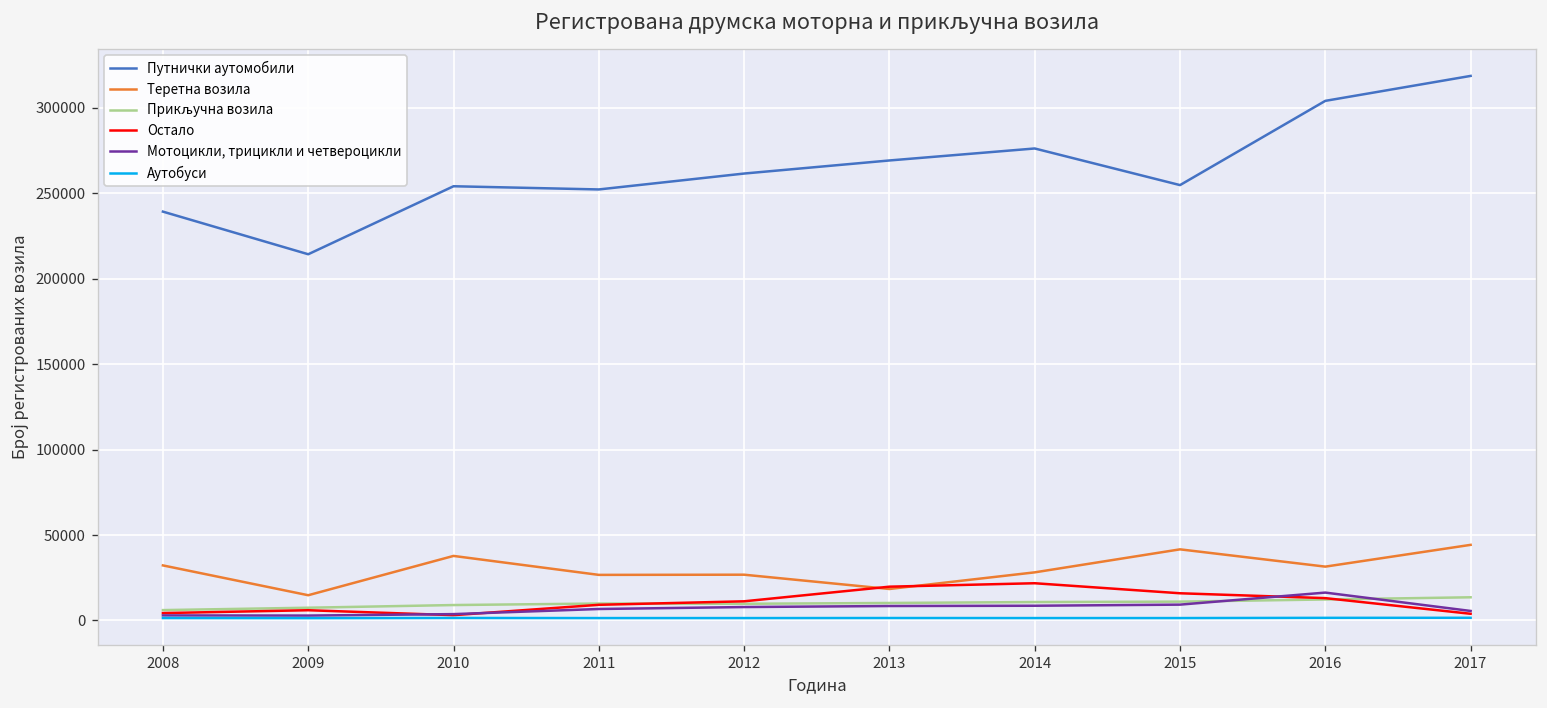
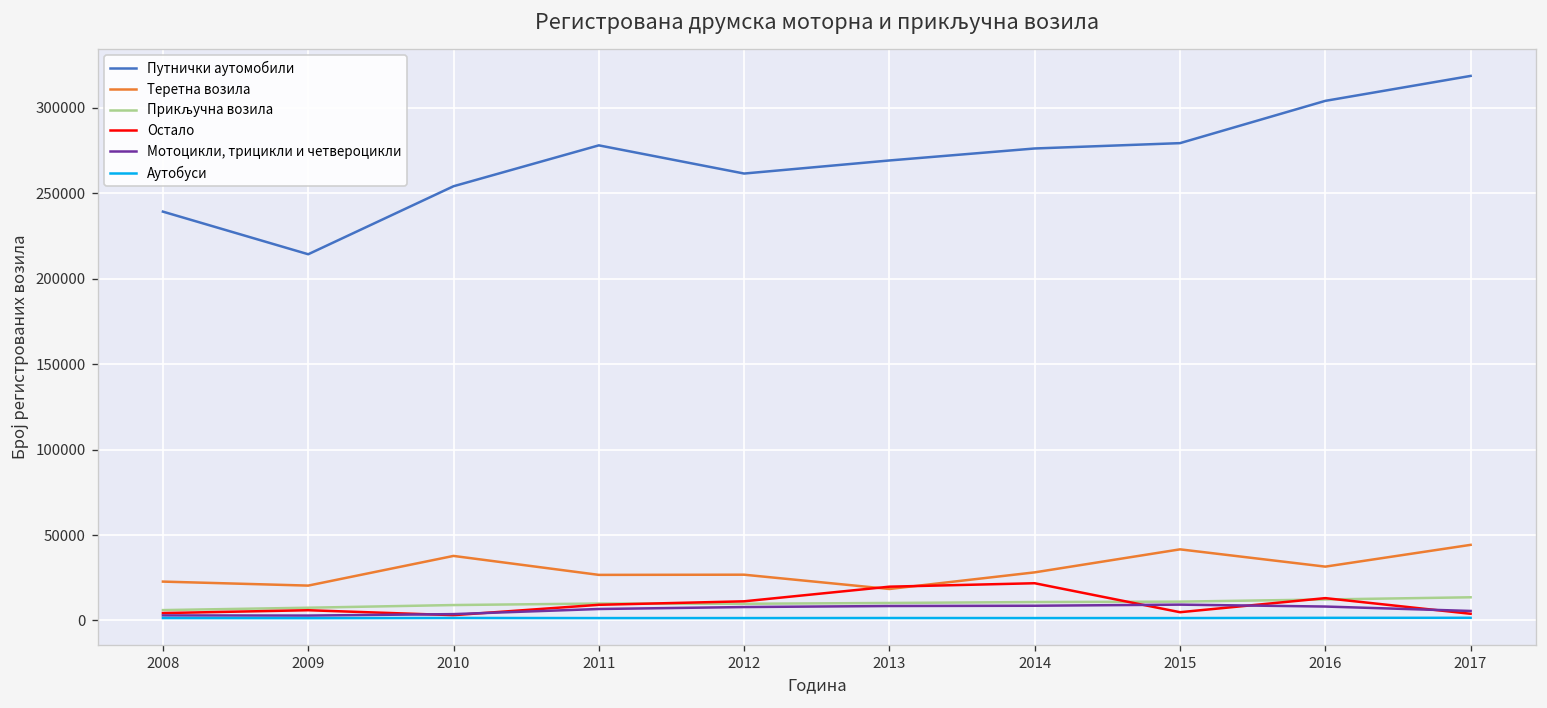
  {
    "Путнички аутомобили": {
      "2008": 239000,
      "2009": 214000,
      "2010": 254000,
-     "2011": 252000,
+     "2011": 278000,
      "2012": 262000,
      "2013": 269000,
      "2014": 276000,
-     "2015": 255000,
+     "2015": 279000,
      "2016": 304000,
      "2017": 319000
    },
    "Теретна возила": {
-     "2008": 32000,
-     "2009": 15000,
+     "2008": 23000,
+     "2009": 20000,
      "2010": 38000,
      "2011": 27000,
      "2012": 27000,
      "2014": 28000,
      "2015": 42000,
      "2016": 32000,
      "2017": 44000
    },
    "Прикључна возила": {
      "2010": 9000,
      "2014": 11000,
      "2017": 14000
    },
    "Остало": {
      "2014": 22000,
-     "2015": 16000
+     "2015": 5000
    },
    "Мотоцикли, трицикли и четвероцикли": {
      "2011": 7000,
      "2012": 8000,
      "2014": 9000,
-     "2016": 16000
+     "2016": 8000
    },
    "Аутобуси": {
      "2011": 1000,
      "2012": 1000,
      "2013": 1000,
      "2014": 1000,
      "2015": 1000,
      "2016": 2000,
      "2017": 2000
    }
  }
